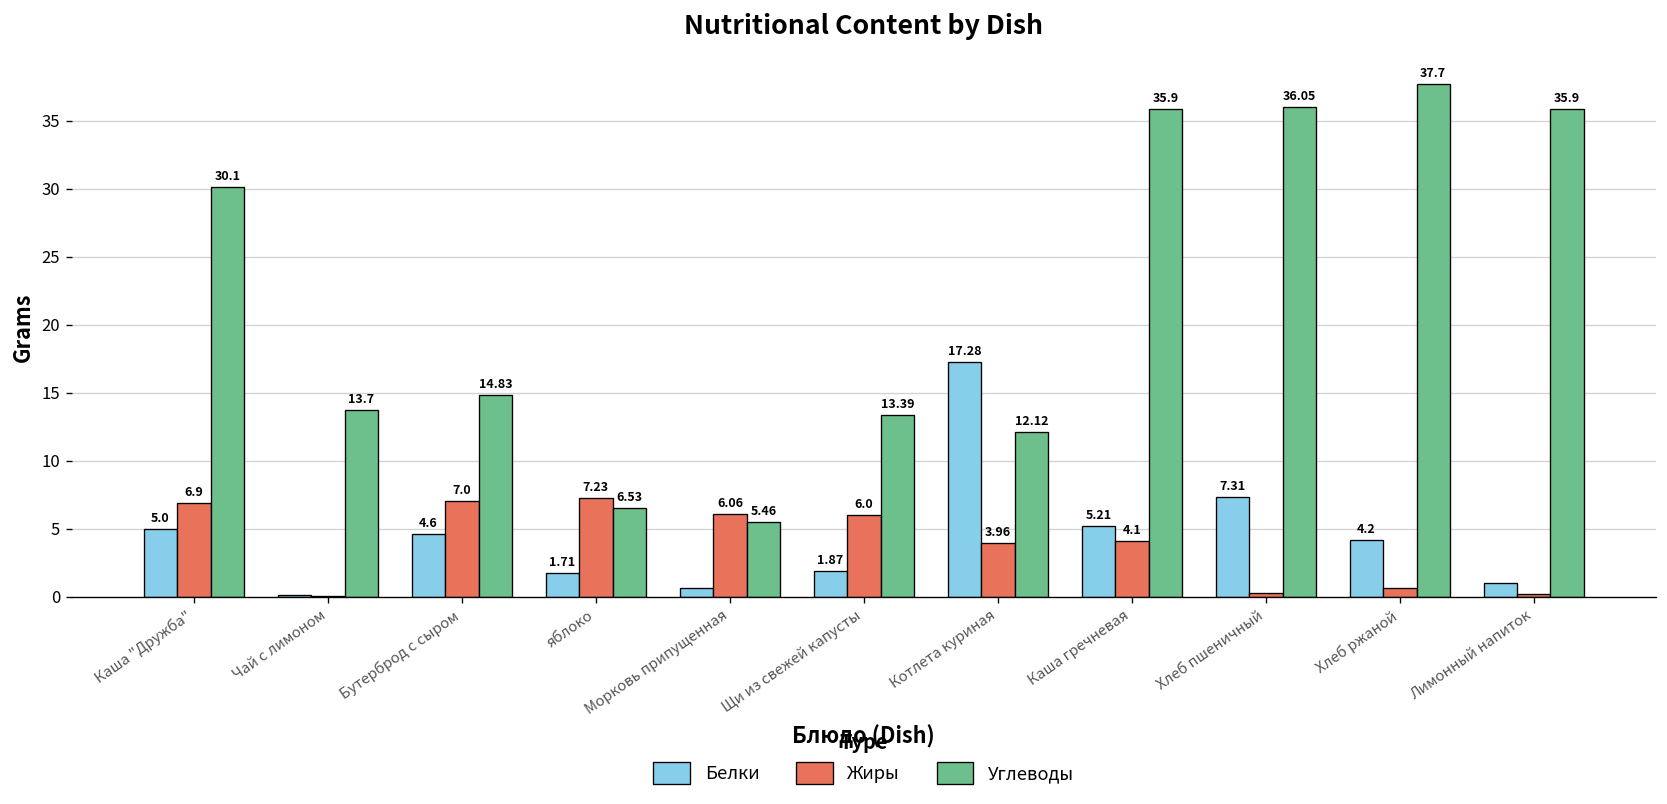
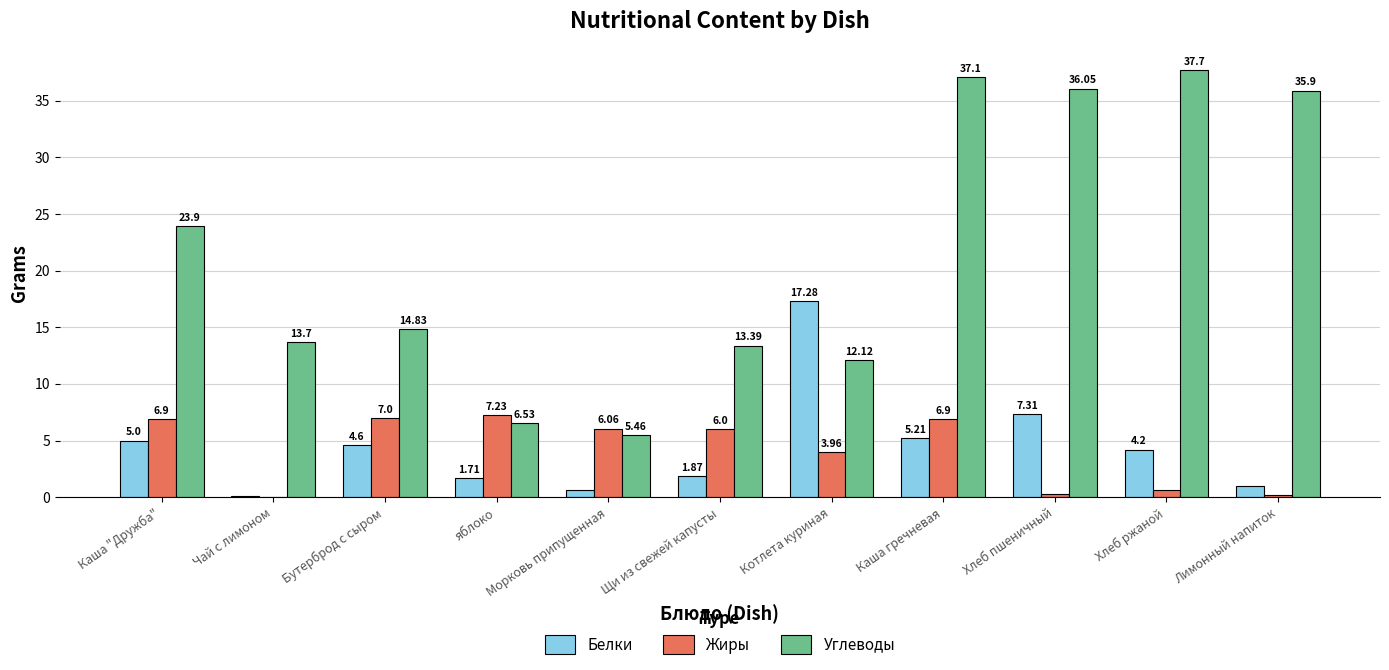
  {
    "Белки": {
      "Каша \"Дружба\"": 5.0,
      "Бутерброд с сыром": 4.6,
      "яблоко": 1.71,
      "Щи из свежей капусты": 1.87,
      "Котлета куриная": 17.28,
      "Каша гречневая": 5.21,
      "Хлеб пшеничный": 7.31,
      "Хлеб ржаной": 4.2
    },
    "Жиры": {
      "Каша \"Дружба\"": 6.9,
      "Бутерброд с сыром": 7.0,
      "яблоко": 7.23,
      "Морковь припущенная": 6.06,
      "Щи из свежей капусты": 6.0,
      "Котлета куриная": 3.96,
-     "Каша гречневая": 4.1
+     "Каша гречневая": 6.9
    },
    "Углеводы": {
-     "Каша \"Дружба\"": 30.1,
+     "Каша \"Дружба\"": 23.9,
      "Чай с лимоном": 13.7,
      "Бутерброд с сыром": 14.83,
      "яблоко": 6.53,
      "Морковь припущенная": 5.46,
      "Щи из свежей капусты": 13.39,
      "Котлета куриная": 12.12,
-     "Каша гречневая": 35.9,
+     "Каша гречневая": 37.1,
      "Хлеб пшеничный": 36.05,
      "Хлеб ржаной": 37.7,
      "Лимонный напиток": 35.9
    }
  }
